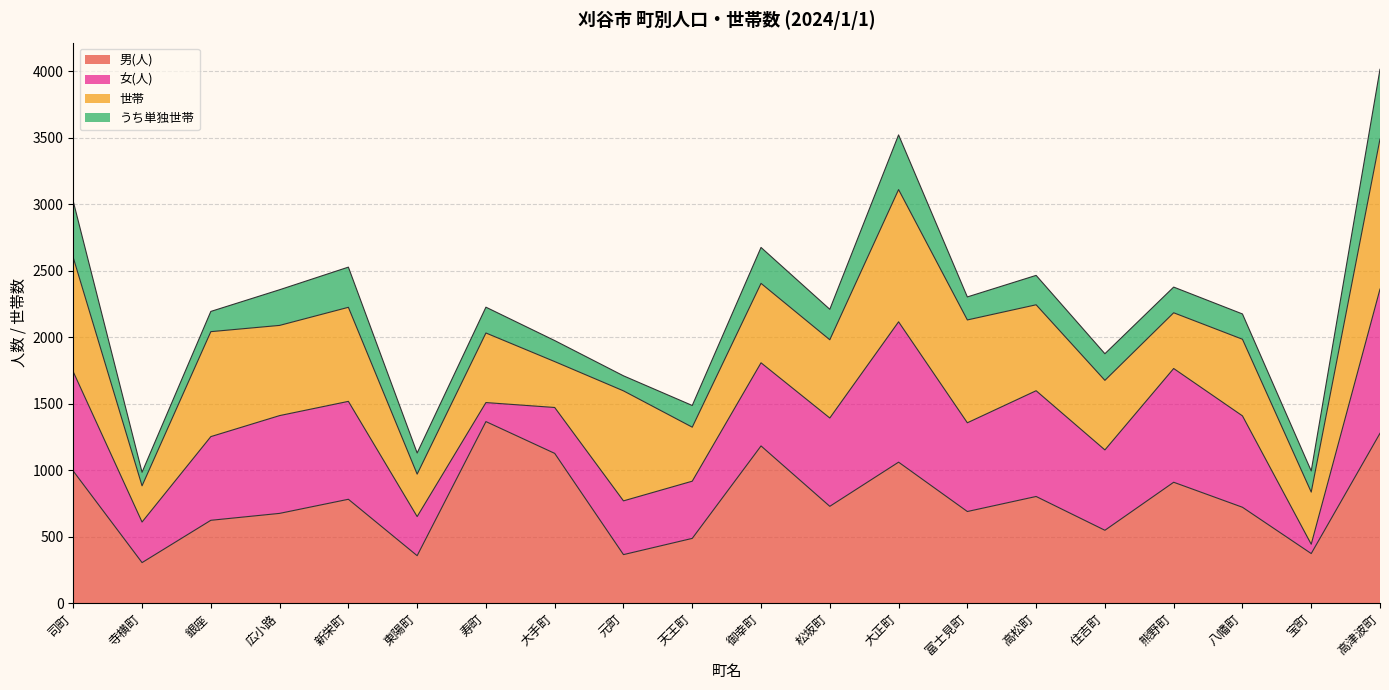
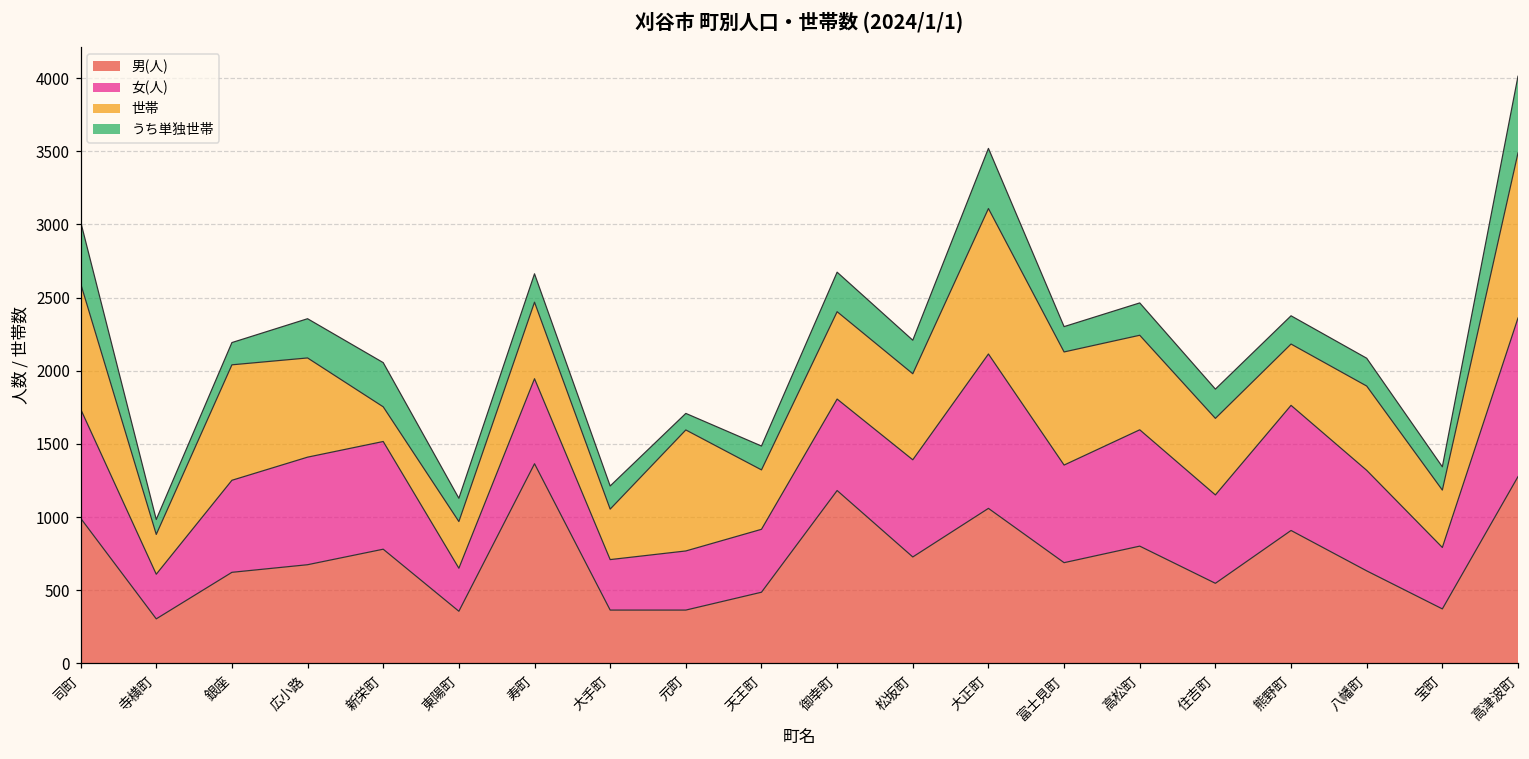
  {
    "男(人)": {
      "司町": 990,
      "寺横町": 310,
      "銀座": 620,
      "広小路": 680,
      "新栄町": 780,
      "東陽町": 360,
      "寿町": 1370,
-     "大手町": 1130,
+     "大手町": 370,
      "元町": 370,
      "天王町": 490,
      "御幸町": 1180,
      "松坂町": 730,
      "大正町": 1060,
      "富士見町": 690,
      "高松町": 800,
      "住吉町": 550,
      "熊野町": 910,
-     "八幡町": 720,
+     "八幡町": 630,
      "宝町": 370,
      "高津波町": 1280
    },
    "女(人)": {
      "司町": 750,
      "寺横町": 310,
      "銀座": 630,
      "広小路": 740,
      "新栄町": 740,
      "東陽町": 290,
-     "寿町": 140,
+     "寿町": 580,
      "大手町": 350,
      "元町": 400,
      "天王町": 430,
      "御幸町": 630,
      "松坂町": 660,
      "大正町": 1060,
      "富士見町": 670,
      "高松町": 800,
      "住吉町": 600,
      "熊野町": 860,
      "八幡町": 690,
-     "宝町": 70,
+     "宝町": 420,
      "高津波町": 1080
    },
    "世帯": {
      "司町": 860,
      "寺横町": 270,
      "銀座": 790,
      "広小路": 680,
-     "新栄町": 710,
+     "新栄町": 240,
      "東陽町": 320,
      "寿町": 520,
      "大手町": 350,
      "元町": 830,
      "天王町": 410,
      "御幸町": 600,
      "松坂町": 590,
      "大正町": 990,
      "富士見町": 770,
      "高松町": 650,
      "住吉町": 520,
      "熊野町": 420,
      "八幡町": 580,
      "宝町": 390,
      "高津波町": 1130
    },
    "うち単独世帯": {
      "司町": 420,
      "寺横町": 100,
      "銀座": 150,
      "広小路": 270,
      "新栄町": 300,
      "東陽町": 160,
      "寿町": 190,
      "大手町": 160,
      "元町": 110,
      "天王町": 160,
      "御幸町": 270,
      "松坂町": 230,
      "大正町": 410,
      "富士見町": 170,
      "高松町": 220,
      "住吉町": 200,
      "熊野町": 190,
      "八幡町": 190,
      "宝町": 160,
      "高津波町": 520
    }
  }
